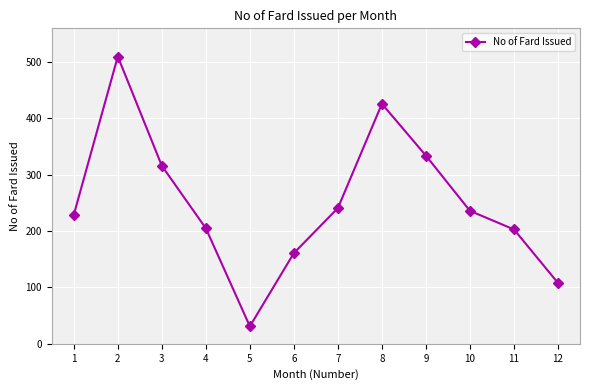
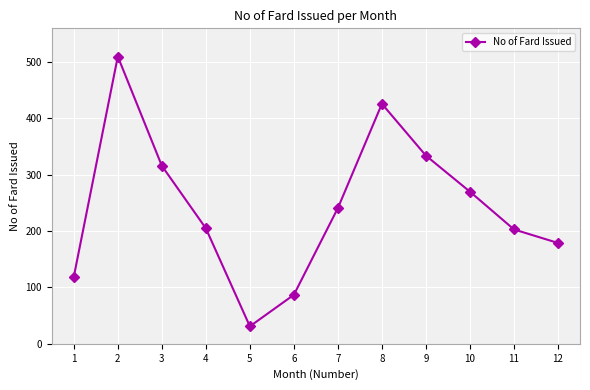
  {
-   "1": 230,
+   "1": 120,
    "2": 510,
    "3": 320,
    "4": 210,
    "5": 30,
-   "6": 160,
+   "6": 90,
    "7": 240,
    "8": 430,
    "9": 330,
-   "10": 240,
+   "10": 270,
    "11": 200,
-   "12": 110
+   "12": 180
  }
